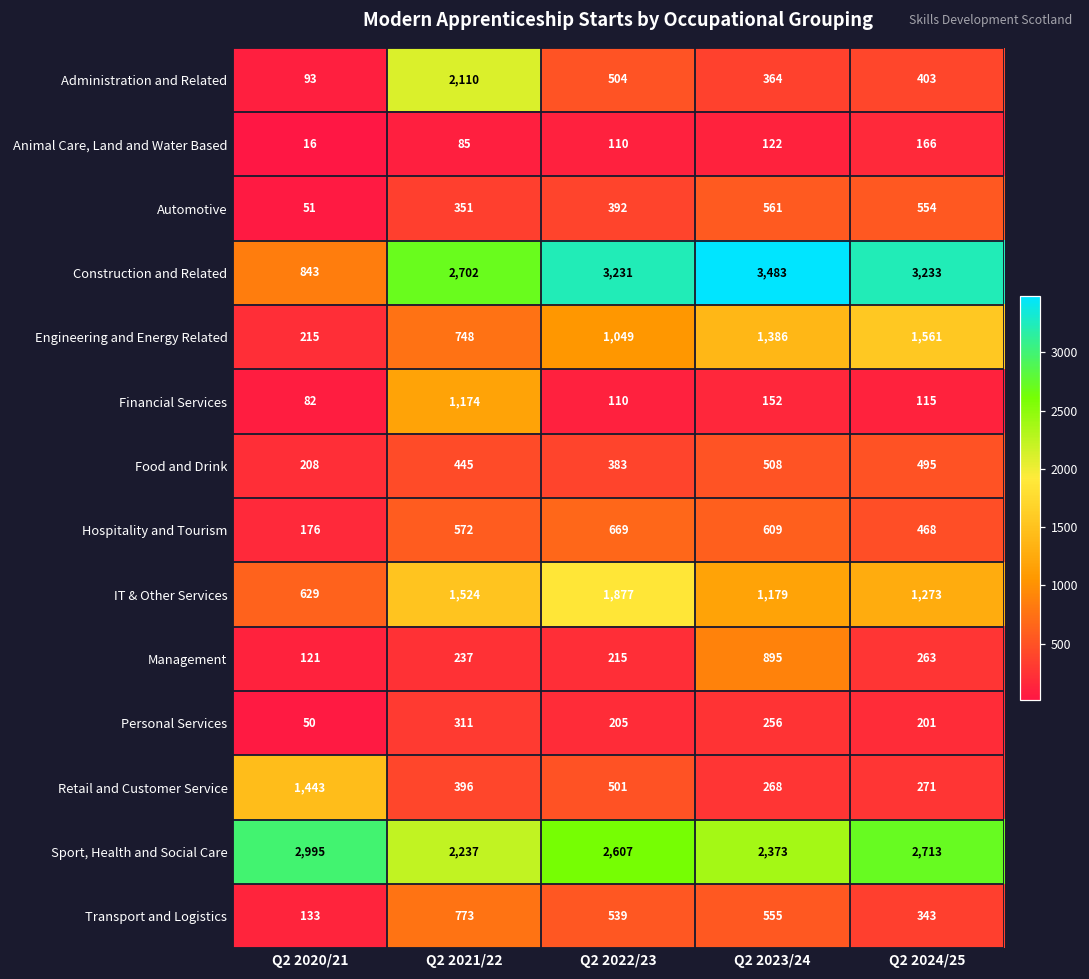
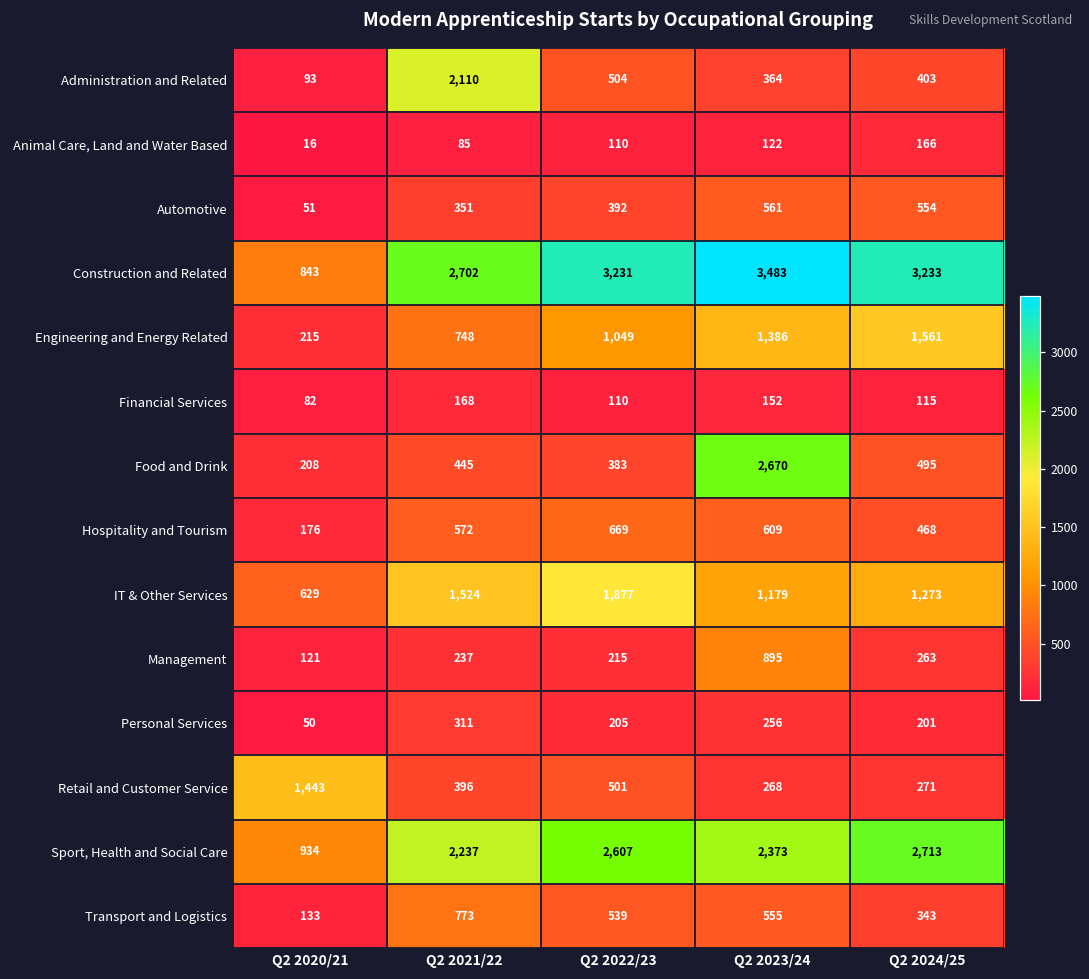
  {
    "Administration and Related": {
      "Q2 2020/21": "93",
      "Q2 2021/22": "2,110",
      "Q2 2022/23": "504",
      "Q2 2023/24": "364",
      "Q2 2024/25": "403"
    },
    "Animal Care, Land and Water Based": {
      "Q2 2020/21": "16",
      "Q2 2021/22": "85",
      "Q2 2022/23": "110",
      "Q2 2023/24": "122",
      "Q2 2024/25": "166"
    },
    "Automotive": {
      "Q2 2020/21": "51",
      "Q2 2021/22": "351",
      "Q2 2022/23": "392",
      "Q2 2023/24": "561",
      "Q2 2024/25": "554"
    },
    "Construction and Related": {
      "Q2 2020/21": "843",
      "Q2 2021/22": "2,702",
      "Q2 2022/23": "3,231",
      "Q2 2023/24": "3,483",
      "Q2 2024/25": "3,233"
    },
    "Engineering and Energy Related": {
      "Q2 2020/21": "215",
      "Q2 2021/22": "748",
      "Q2 2022/23": "1,049",
      "Q2 2023/24": "1,386",
      "Q2 2024/25": "1,561"
    },
    "Financial Services": {
      "Q2 2020/21": "82",
-     "Q2 2021/22": "1,174",
+     "Q2 2021/22": "168",
      "Q2 2022/23": "110",
      "Q2 2023/24": "152",
      "Q2 2024/25": "115"
    },
    "Food and Drink": {
      "Q2 2020/21": "208",
      "Q2 2021/22": "445",
      "Q2 2022/23": "383",
-     "Q2 2023/24": "508",
+     "Q2 2023/24": "2,670",
      "Q2 2024/25": "495"
    },
    "Hospitality and Tourism": {
      "Q2 2020/21": "176",
      "Q2 2021/22": "572",
      "Q2 2022/23": "669",
      "Q2 2023/24": "609",
      "Q2 2024/25": "468"
    },
    "IT & Other Services": {
      "Q2 2020/21": "629",
      "Q2 2021/22": "1,524",
      "Q2 2022/23": "1,877",
      "Q2 2023/24": "1,179",
      "Q2 2024/25": "1,273"
    },
    "Management": {
      "Q2 2020/21": "121",
      "Q2 2021/22": "237",
      "Q2 2022/23": "215",
      "Q2 2023/24": "895",
      "Q2 2024/25": "263"
    },
    "Personal Services": {
      "Q2 2020/21": "50",
      "Q2 2021/22": "311",
      "Q2 2022/23": "205",
      "Q2 2023/24": "256",
      "Q2 2024/25": "201"
    },
    "Retail and Customer Service": {
      "Q2 2020/21": "1,443",
      "Q2 2021/22": "396",
      "Q2 2022/23": "501",
      "Q2 2023/24": "268",
      "Q2 2024/25": "271"
    },
    "Sport, Health and Social Care": {
-     "Q2 2020/21": "2,995",
+     "Q2 2020/21": "934",
      "Q2 2021/22": "2,237",
      "Q2 2022/23": "2,607",
      "Q2 2023/24": "2,373",
      "Q2 2024/25": "2,713"
    },
    "Transport and Logistics": {
      "Q2 2020/21": "133",
      "Q2 2021/22": "773",
      "Q2 2022/23": "539",
      "Q2 2023/24": "555",
      "Q2 2024/25": "343"
    }
  }
